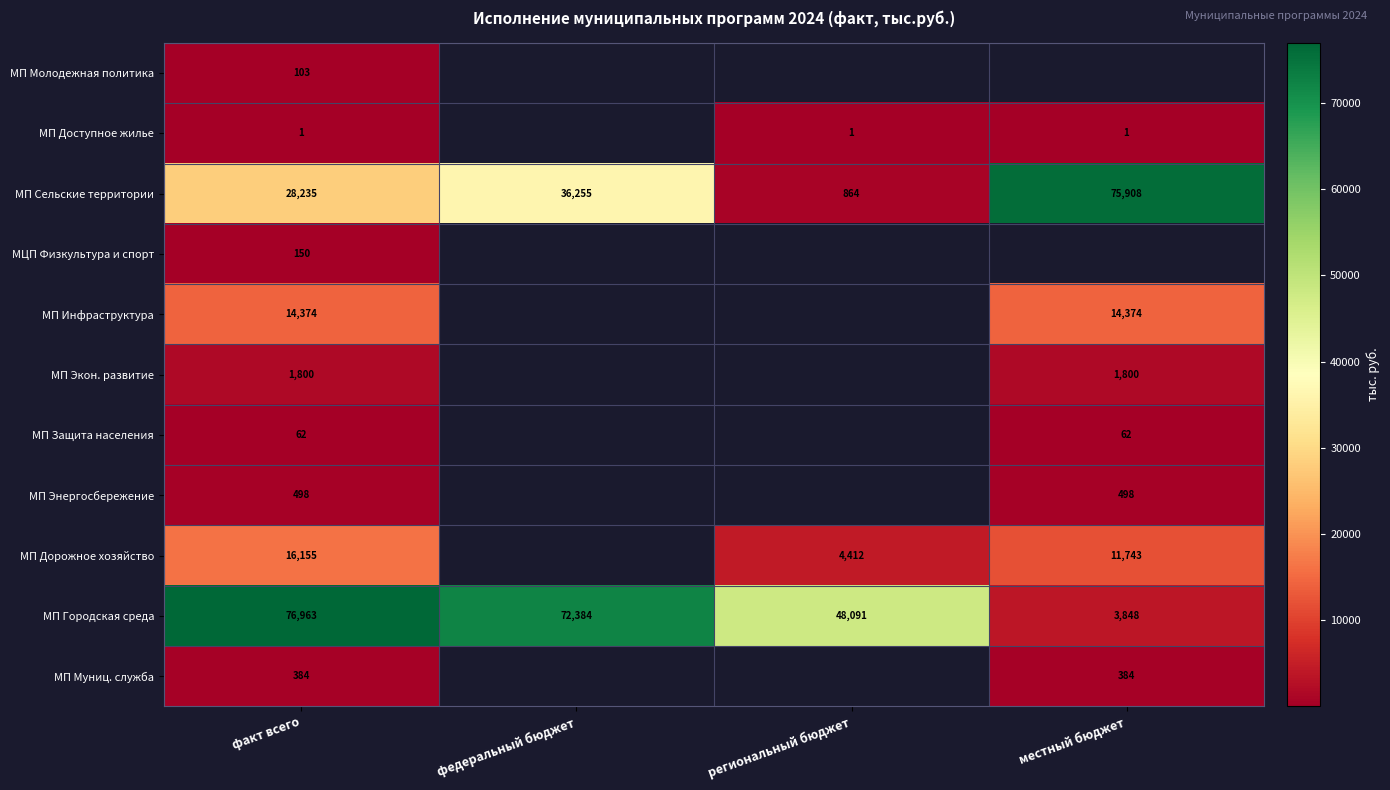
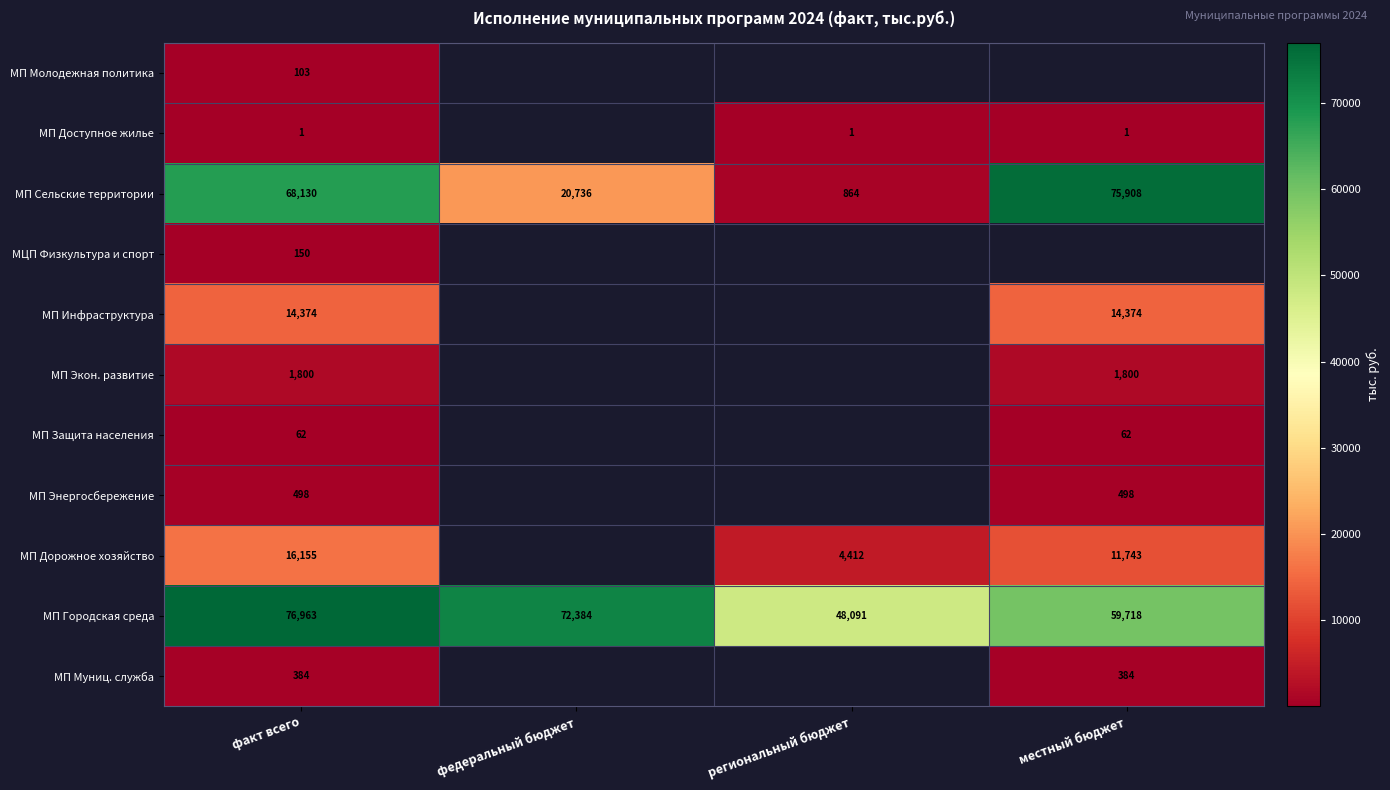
  {
    "МП Молодежная политика": {
      "факт всего": "103"
    },
    "МП Доступное жилье": {
      "факт всего": "1",
      "региональный бюджет": "1",
      "местный бюджет": "1"
    },
    "МП Сельские территории": {
-     "факт всего": "28,235",
-     "федеральный бюджет": "36,255",
+     "факт всего": "68,130",
+     "федеральный бюджет": "20,736",
      "региональный бюджет": "864",
      "местный бюджет": "75,908"
    },
    "МЦП Физкультура и спорт": {
      "факт всего": "150"
    },
    "МП Инфраструктура": {
      "факт всего": "14,374",
      "местный бюджет": "14,374"
    },
    "МП Экон. развитие": {
      "факт всего": "1,800",
      "местный бюджет": "1,800"
    },
    "МП Защита населения": {
      "факт всего": "62",
      "местный бюджет": "62"
    },
    "МП Энергосбережение": {
      "факт всего": "498",
      "местный бюджет": "498"
    },
    "МП Дорожное хозяйство": {
      "факт всего": "16,155",
      "региональный бюджет": "4,412",
      "местный бюджет": "11,743"
    },
    "МП Городская среда": {
      "факт всего": "76,963",
      "федеральный бюджет": "72,384",
      "региональный бюджет": "48,091",
-     "местный бюджет": "3,848"
+     "местный бюджет": "59,718"
    },
    "МП Муниц. служба": {
      "факт всего": "384",
      "местный бюджет": "384"
    }
  }
